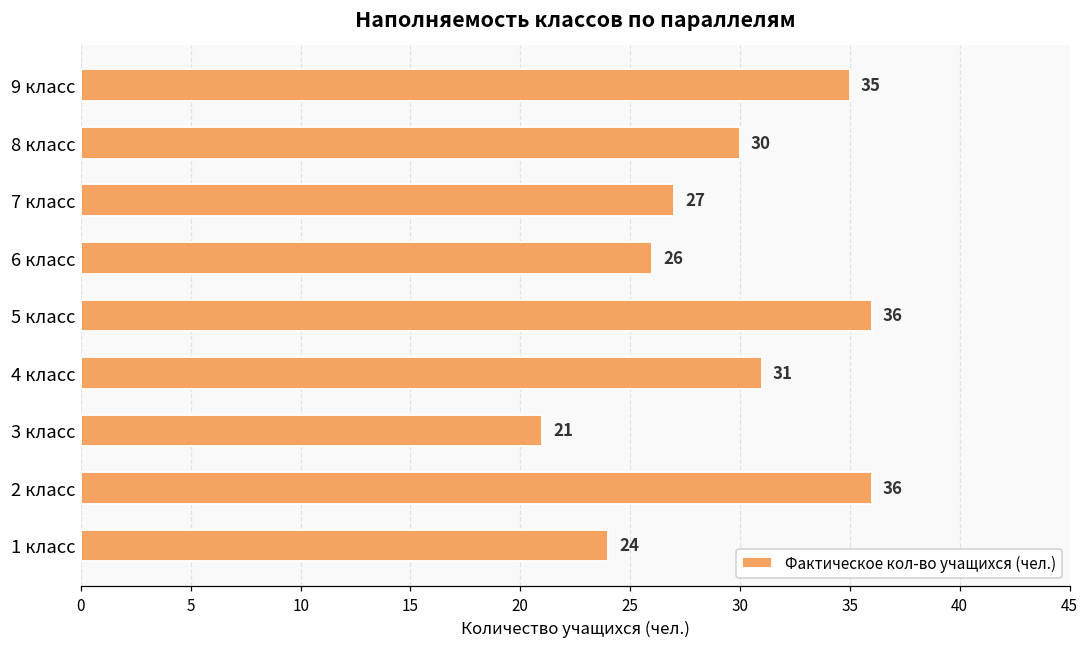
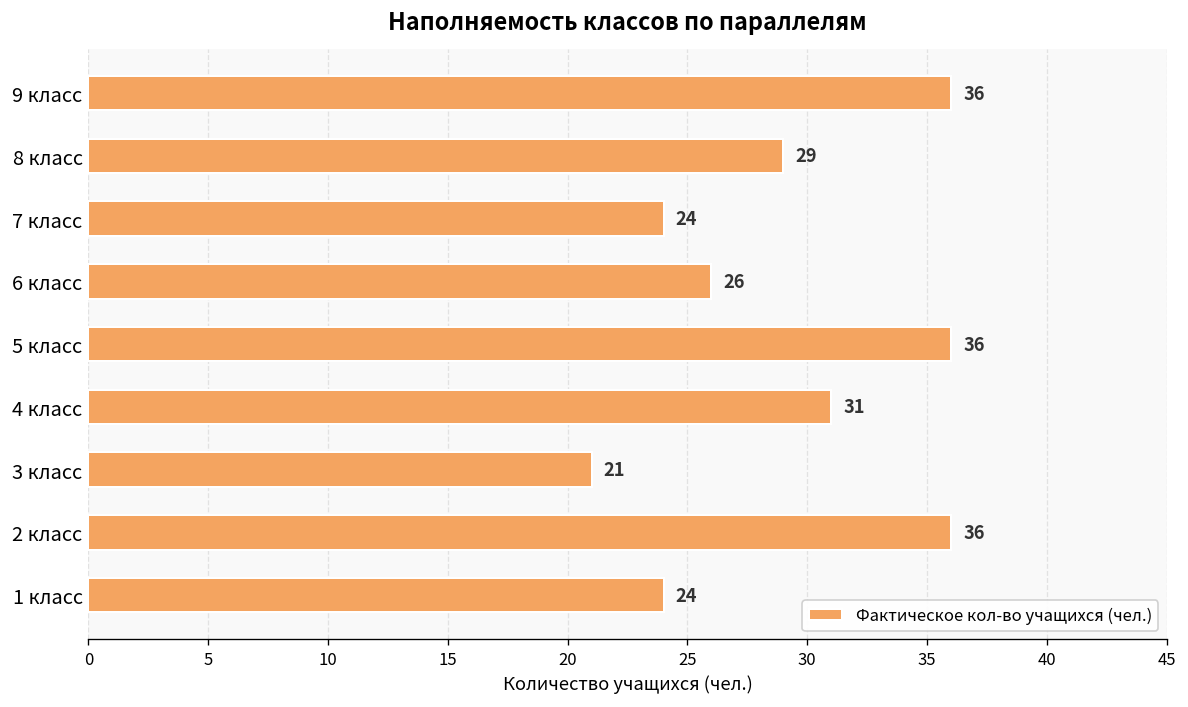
  {
-   "9 класс": 35,
-   "8 класс": 30,
-   "7 класс": 27,
+   "9 класс": 36,
+   "8 класс": 29,
+   "7 класс": 24,
    "6 класс": 26,
    "5 класс": 36,
    "4 класс": 31,
    "3 класс": 21,
    "2 класс": 36,
    "1 класс": 24
  }
